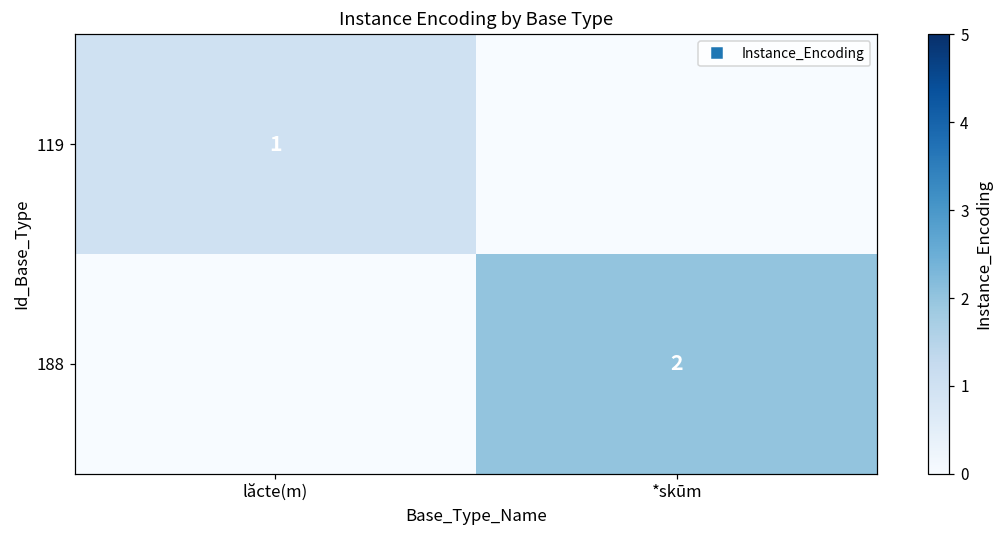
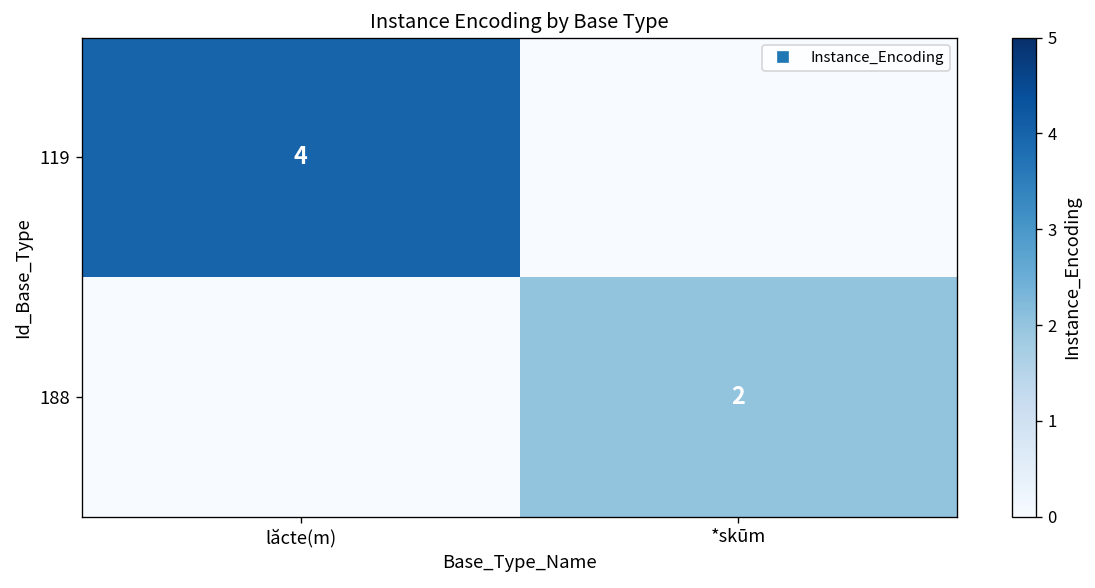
  {
    "119": {
-     "lăcte(m)": 1
+     "lăcte(m)": 4
    },
    "188": {
      "*skūm": 2
    }
  }
